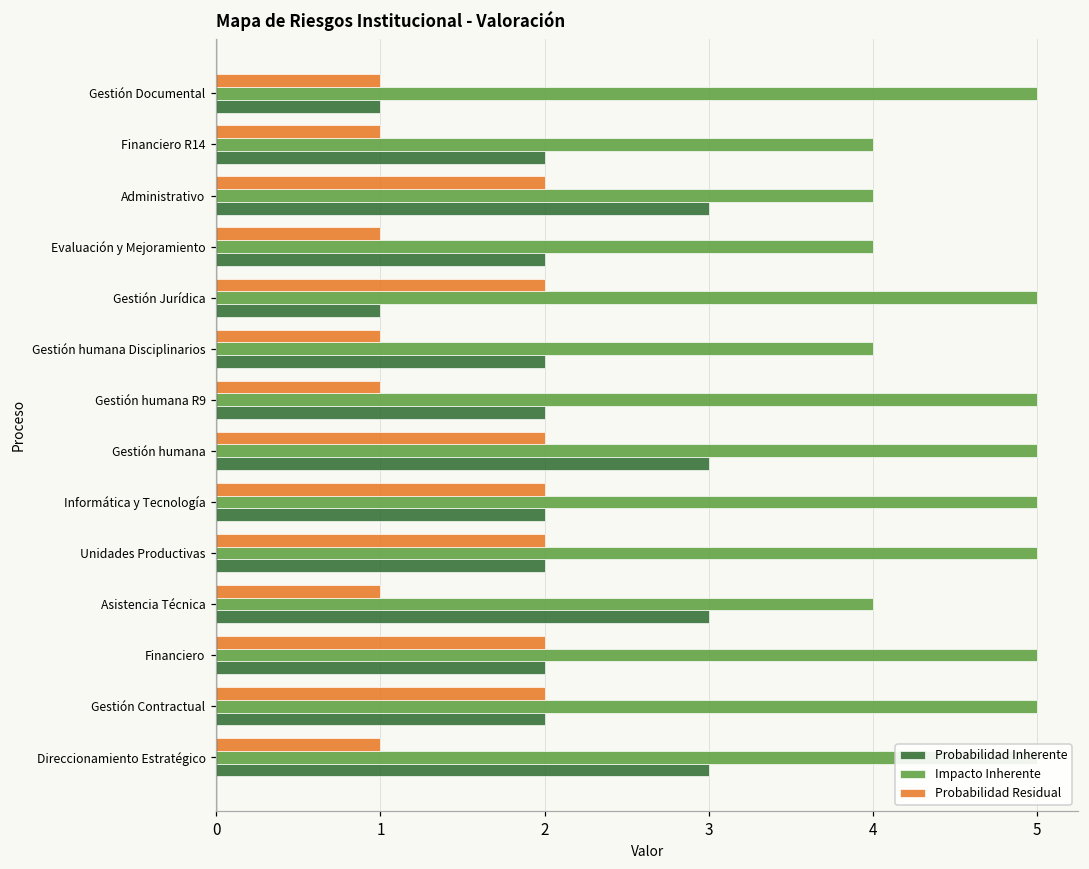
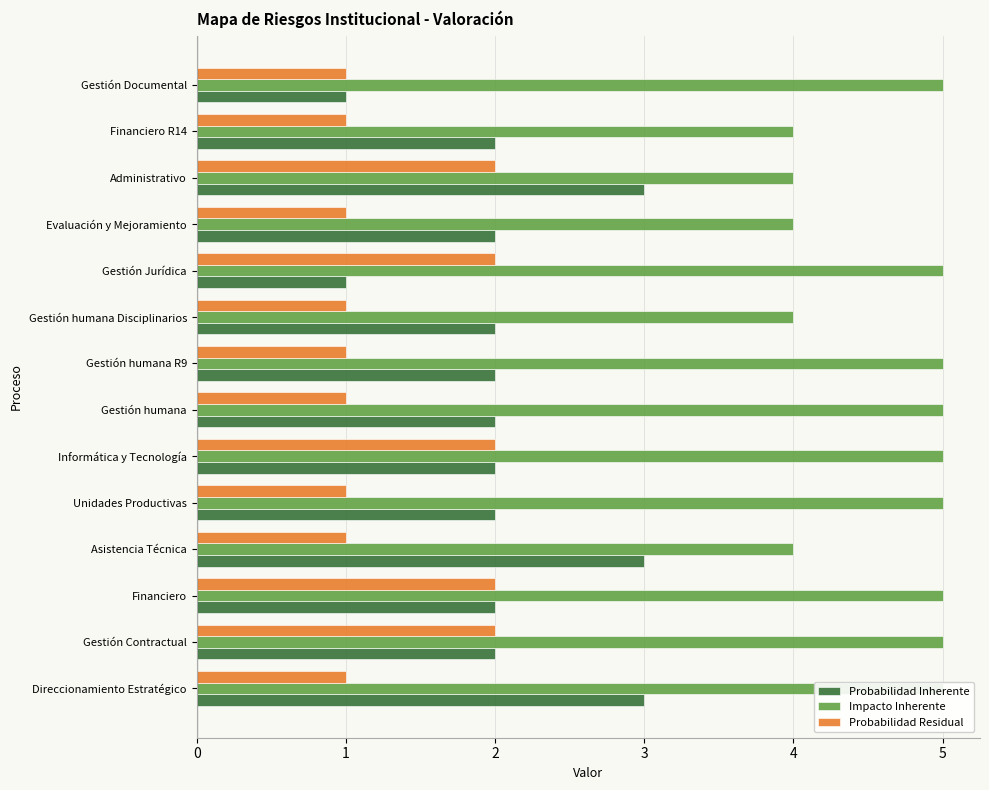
  {
    "Probabilidad Inherente": {
      "Gestión Documental": 1,
      "Financiero R14": 2,
      "Administrativo": 3,
      "Evaluación y Mejoramiento": 2,
      "Gestión Jurídica": 1,
      "Gestión humana Disciplinarios": 2,
      "Gestión humana R9": 2,
-     "Gestión humana": 3,
+     "Gestión humana": 2,
      "Informática y Tecnología": 2,
      "Unidades Productivas": 2,
      "Asistencia Técnica": 3,
      "Financiero": 2,
      "Gestión Contractual": 2,
      "Direccionamiento Estratégico": 3
    },
    "Impacto Inherente": {
      "Gestión Documental": 5,
      "Financiero R14": 4,
      "Administrativo": 4,
      "Evaluación y Mejoramiento": 4,
      "Gestión Jurídica": 5,
      "Gestión humana Disciplinarios": 4,
      "Gestión humana R9": 5,
      "Gestión humana": 5,
      "Informática y Tecnología": 5,
      "Unidades Productivas": 5,
      "Asistencia Técnica": 4,
      "Financiero": 5,
      "Gestión Contractual": 5
    },
    "Probabilidad Residual": {
      "Gestión Documental": 1,
      "Financiero R14": 1,
      "Administrativo": 2,
      "Evaluación y Mejoramiento": 1,
      "Gestión Jurídica": 2,
      "Gestión humana Disciplinarios": 1,
      "Gestión humana R9": 1,
-     "Gestión humana": 2,
+     "Gestión humana": 1,
      "Informática y Tecnología": 2,
-     "Unidades Productivas": 2,
+     "Unidades Productivas": 1,
      "Asistencia Técnica": 1,
      "Financiero": 2,
      "Gestión Contractual": 2,
      "Direccionamiento Estratégico": 1
    }
  }
